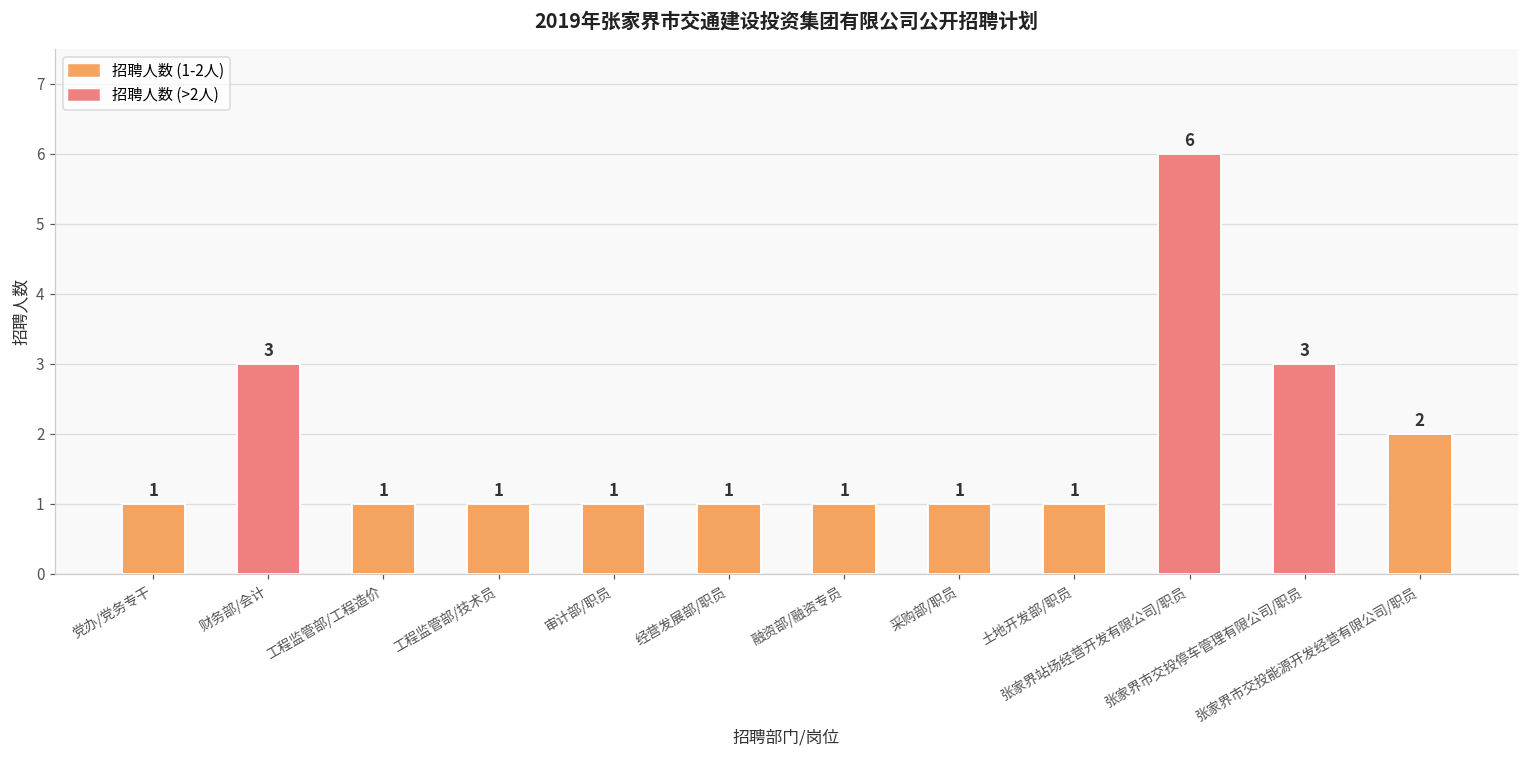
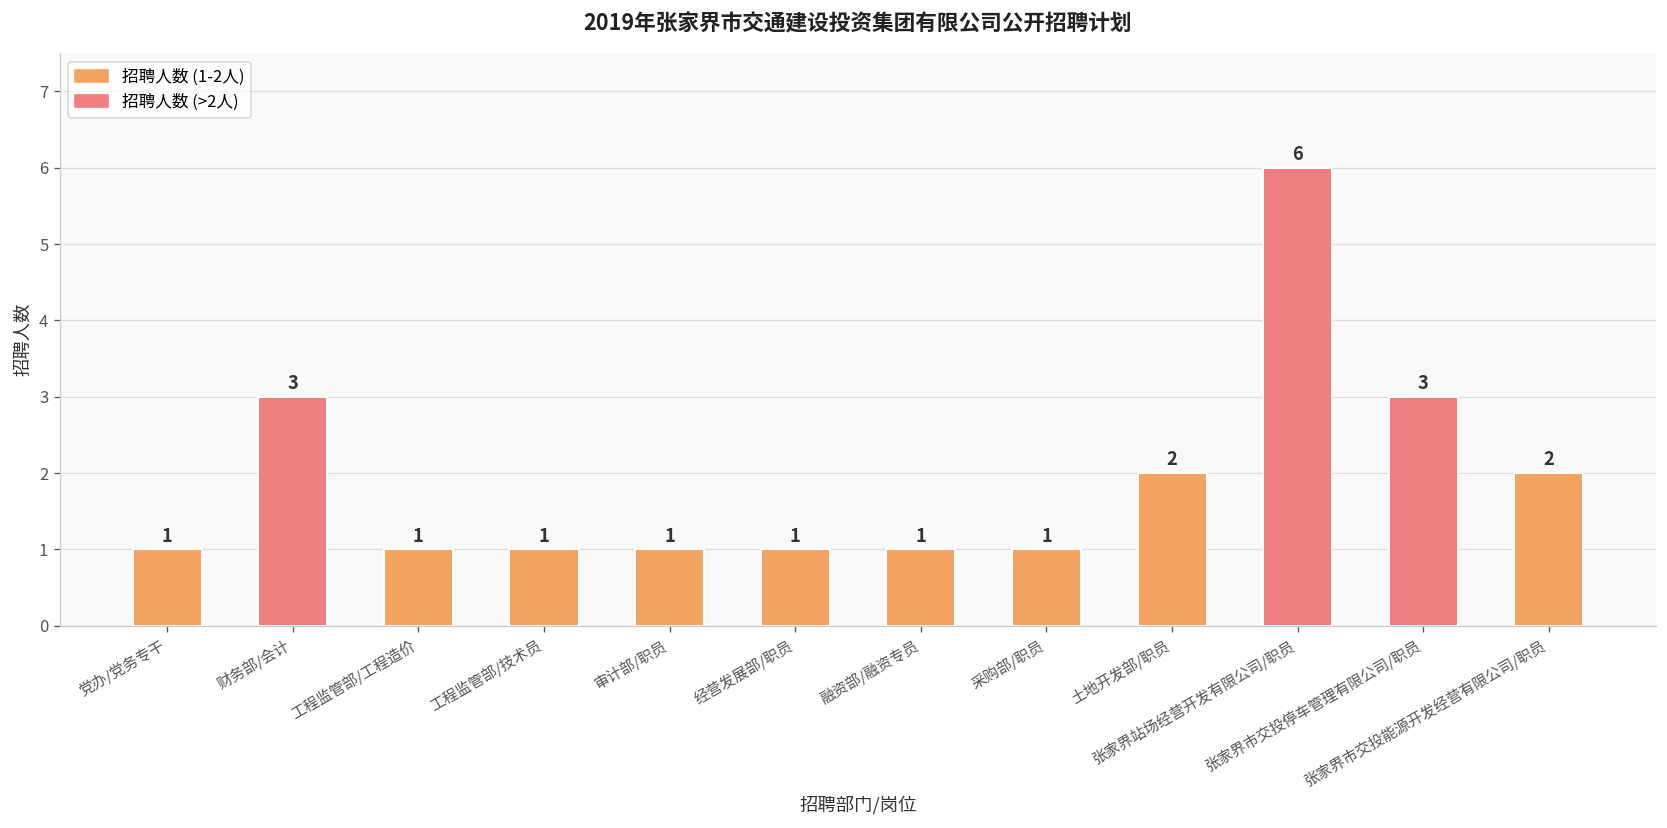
  {
    "党办/党务专干": 1,
    "财务部/会计": 3,
    "工程监管部/工程造价": 1,
    "工程监管部/技术员": 1,
    "审计部/职员": 1,
    "经营发展部/职员": 1,
    "融资部/融资专员": 1,
    "采购部/职员": 1,
-   "土地开发部/职员": 1,
+   "土地开发部/职员": 2,
    "张家界站场经营开发有限公司/职员": 6,
    "张家界市交投停车管理有限公司/职员": 3,
    "张家界市交投能源开发经营有限公司/职员": 2
  }
